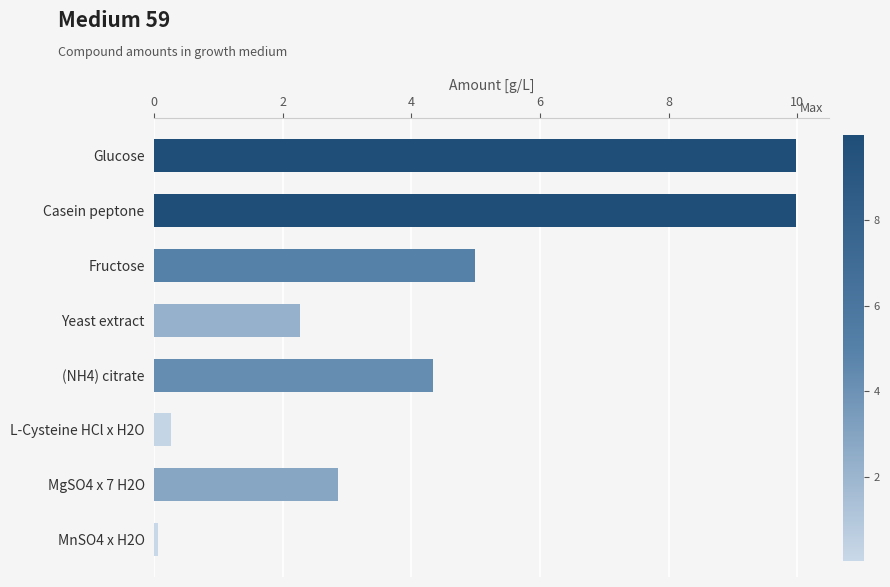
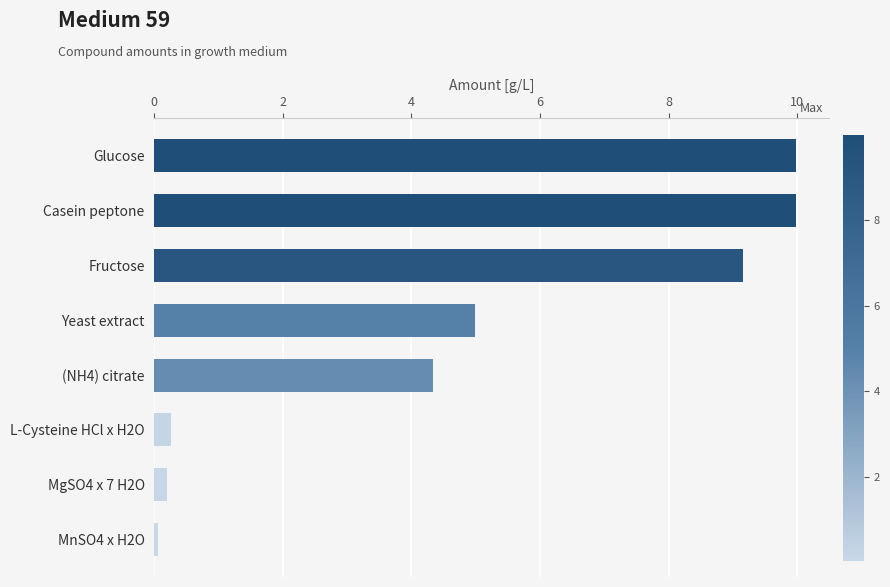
  {
    "Glucose": 10.0,
    "Casein peptone": 10.0,
-   "Fructose": 5.0,
-   "Yeast extract": 2.3,
+   "Fructose": 9.2,
+   "Yeast extract": 5.0,
    "(NH4) citrate": 4.3,
    "L-Cysteine HCl x H2O": 0.3,
-   "MgSO4 x 7 H2O": 2.9,
+   "MgSO4 x 7 H2O": 0.2,
    "MnSO4 x H2O": 0.0
  }
